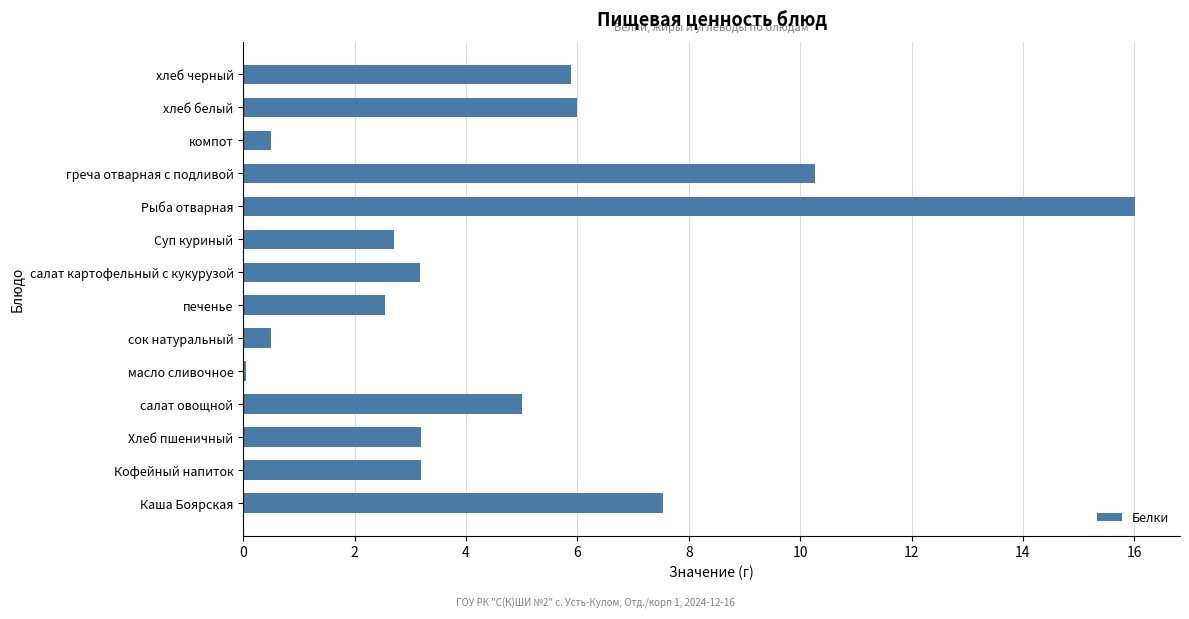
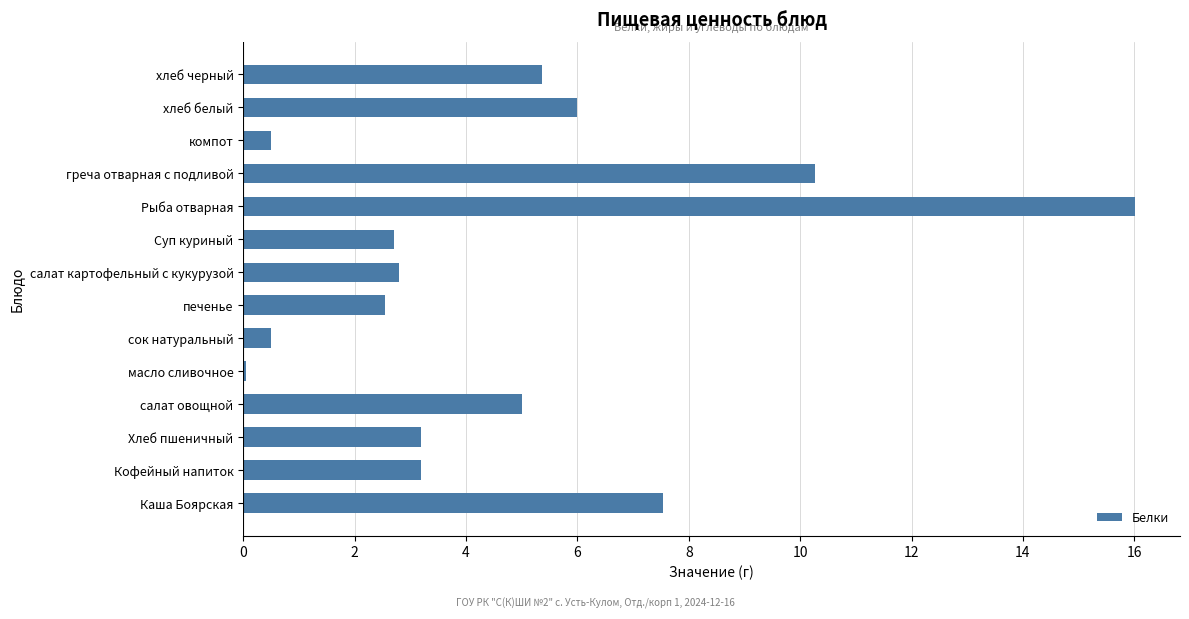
  {
-   "хлеб черный": 5.9,
+   "хлеб черный": 5.4,
    "хлеб белый": 6.0,
    "компот": 0.5,
    "греча отварная с подливой": 10.3,
    "Рыба отварная": 16.0,
    "Суп куриный": 2.7,
-   "салат картофельный с кукурузой": 3.2,
+   "салат картофельный с кукурузой": 2.8,
    "печенье": 2.6,
    "сок натуральный": 0.5,
    "масло сливочное": 0.1,
    "салат овощной": 5.0,
    "Хлеб пшеничный": 3.2,
    "Кофейный напиток": 3.2,
    "Каша Боярская": 7.5
  }
